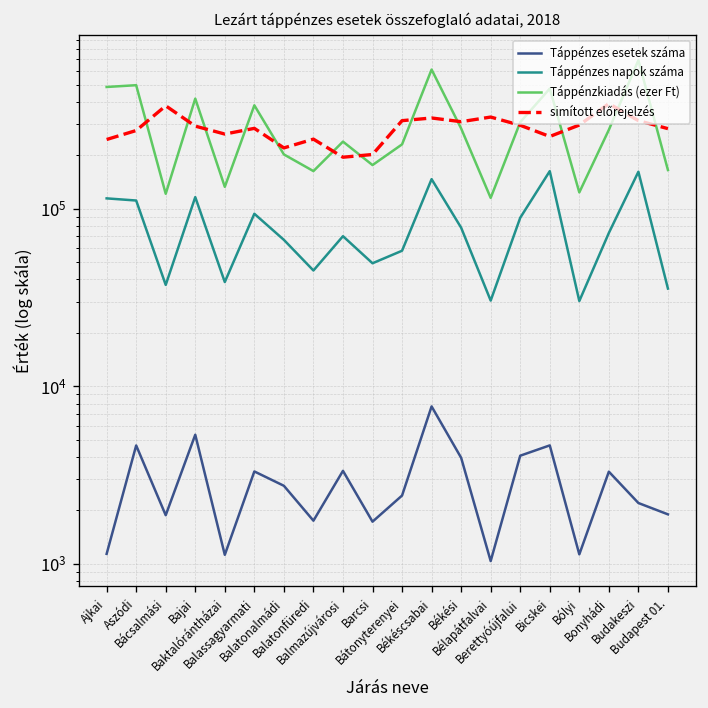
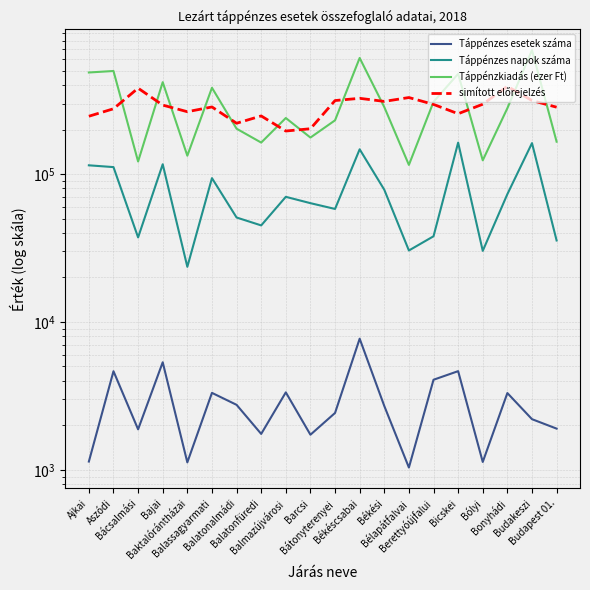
  {
    "Táppénzes esetek száma": {
      "Ajkai": 1100,
      "Aszódi": 4600,
      "Bácsalmási": 1900,
      "Bajai": 5300,
      "Baktalórántházai": 1100,
      "Balassagyarmati": 3300,
      "Balatonalmádi": 2800,
      "Balatonfüredi": 1700,
      "Balmazújvárosi": 3300,
      "Barcsi": 1700,
      "Bátonyterenyei": 2400,
      "Békéscsabai": 8000,
-     "Békési": 4000,
+     "Békési": 2700,
      "Bélapátfalvai": 1000,
      "Berettyóújfalui": 4100,
      "Bicskei": 4600,
      "Bólyi": 1100,
      "Bonyhádi": 3300,
      "Budakeszi": 2200,
      "Budapest 01.": 1900
    },
    "Táppénzes napok száma": {
      "Ajkai": 110000,
      "Aszódi": 110000,
      "Bácsalmási": 37000,
      "Bajai": 120000,
-     "Baktalórántházai": 39000,
+     "Baktalórántházai": 24000,
      "Balassagyarmati": 90000,
-     "Balatonalmádi": 70000,
+     "Balatonalmádi": 51000,
      "Balatonfüredi": 45000,
      "Balmazújvárosi": 70000,
-     "Barcsi": 49000,
+     "Barcsi": 64000,
      "Bátonyterenyei": 58000,
      "Békéscsabai": 150000,
      "Békési": 80000,
      "Bélapátfalvai": 30000,
-     "Berettyóújfalui": 90000,
+     "Berettyóújfalui": 38000,
      "Bicskei": 160000,
      "Bólyi": 30000,
      "Bonyhádi": 70000,
      "Budakeszi": 160000,
      "Budapest 01.": 36000
    },
    "Táppénzkiadás (ezer Ft)": {
      "Ajkai": 490000,
      "Aszódi": 500000,
      "Bácsalmási": 120000,
      "Bajai": 420000,
      "Baktalórántházai": 130000,
      "Balassagyarmati": 380000,
      "Balatonalmádi": 200000,
      "Balatonfüredi": 160000,
      "Balmazújvárosi": 240000,
      "Barcsi": 180000,
      "Bátonyterenyei": 230000,
      "Békéscsabai": 610000,
      "Békési": 280000,
      "Bélapátfalvai": 120000,
      "Bólyi": 120000,
      "Bonyhádi": 280000,
      "Budapest 01.": 170000
    },
    "simított előrejelzés": {
      "Ajkai": 250000,
      "Aszódi": 280000,
      "Bácsalmási": 380000,
      "Bajai": 290000,
      "Baktalórántházai": 260000,
      "Balassagyarmati": 280000,
      "Balatonalmádi": 220000,
      "Balatonfüredi": 250000,
      "Balmazújvárosi": 200000,
      "Barcsi": 200000,
      "Bátonyterenyei": 310000,
      "Békéscsabai": 330000,
      "Békési": 310000,
      "Bélapátfalvai": 330000,
      "Berettyóújfalui": 300000,
      "Bicskei": 260000,
      "Bólyi": 300000,
      "Budapest 01.": 280000
    }
  }
